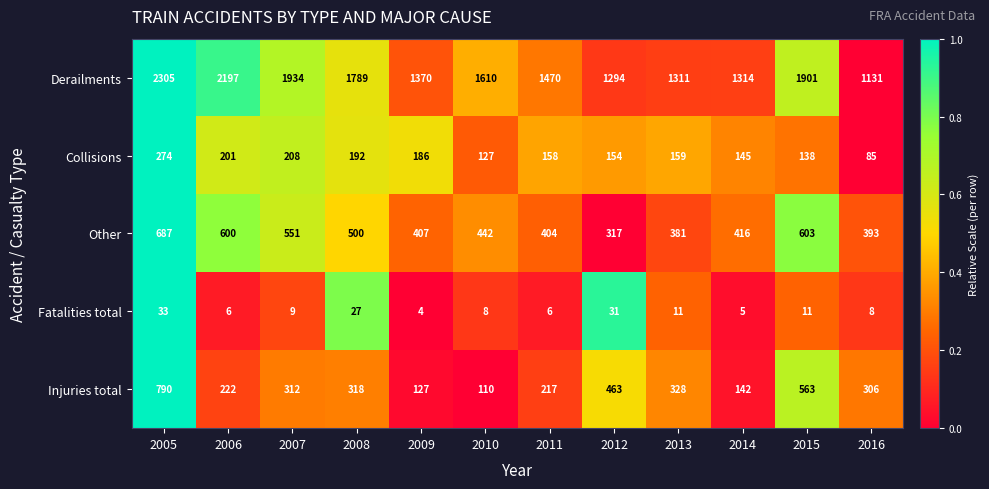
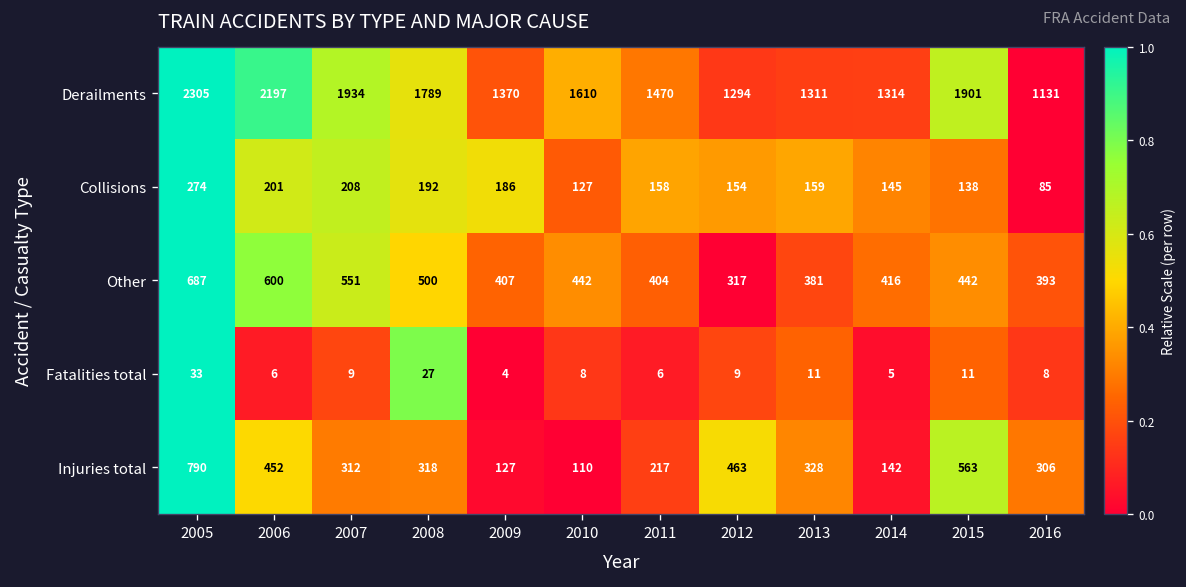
  {
    "Derailments": {
      "2005": 2305,
      "2006": 2197,
      "2007": 1934,
      "2008": 1789,
      "2009": 1370,
      "2010": 1610,
      "2011": 1470,
      "2012": 1294,
      "2013": 1311,
      "2014": 1314,
      "2015": 1901,
      "2016": 1131
    },
    "Collisions": {
      "2005": 274,
      "2006": 201,
      "2007": 208,
      "2008": 192,
      "2009": 186,
      "2010": 127,
      "2011": 158,
      "2012": 154,
      "2013": 159,
      "2014": 145,
      "2015": 138,
      "2016": 85
    },
    "Other": {
      "2005": 687,
      "2006": 600,
      "2007": 551,
      "2008": 500,
      "2009": 407,
      "2010": 442,
      "2011": 404,
      "2012": 317,
      "2013": 381,
      "2014": 416,
-     "2015": 603,
+     "2015": 442,
      "2016": 393
    },
    "Fatalities total": {
      "2005": 33,
      "2006": 6,
      "2007": 9,
      "2008": 27,
      "2009": 4,
      "2010": 8,
      "2011": 6,
-     "2012": 31,
+     "2012": 9,
      "2013": 11,
      "2014": 5,
      "2015": 11,
      "2016": 8
    },
    "Injuries total": {
      "2005": 790,
-     "2006": 222,
+     "2006": 452,
      "2007": 312,
      "2008": 318,
      "2009": 127,
      "2010": 110,
      "2011": 217,
      "2012": 463,
      "2013": 328,
      "2014": 142,
      "2015": 563,
      "2016": 306
    }
  }
